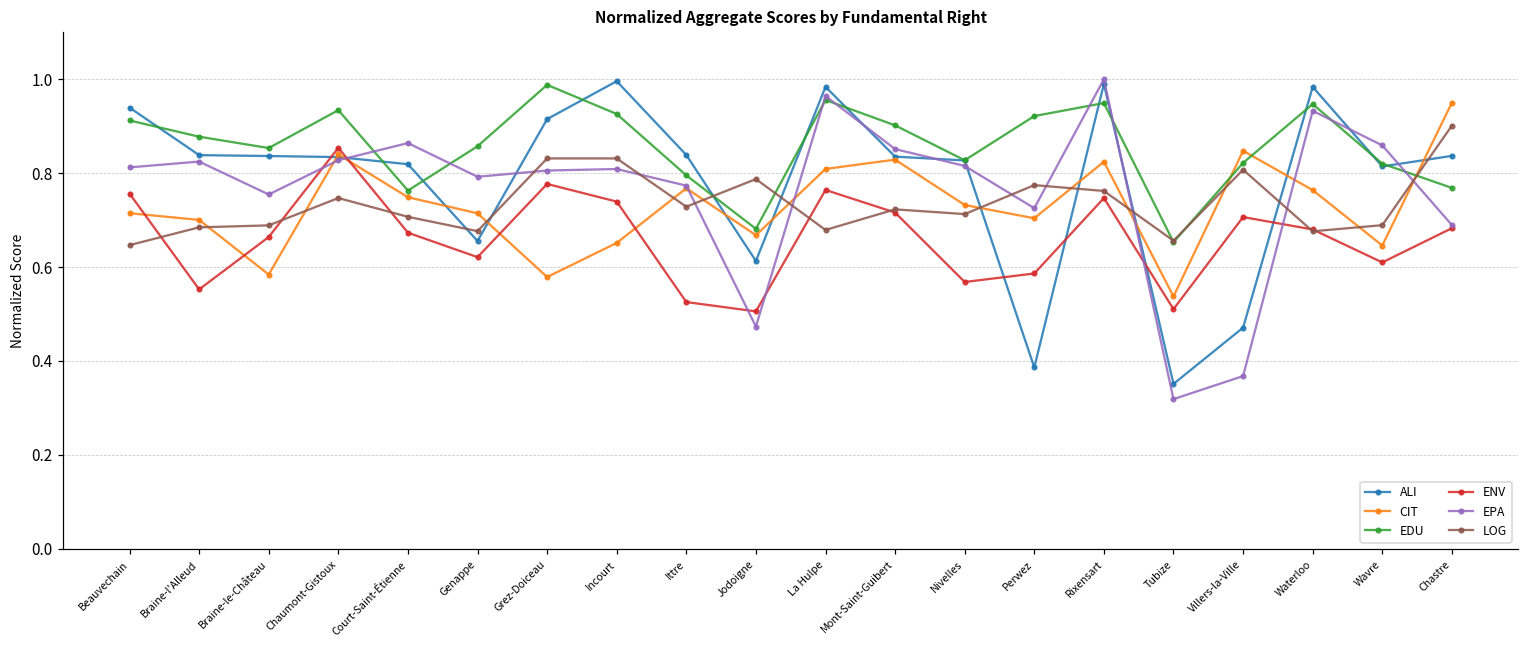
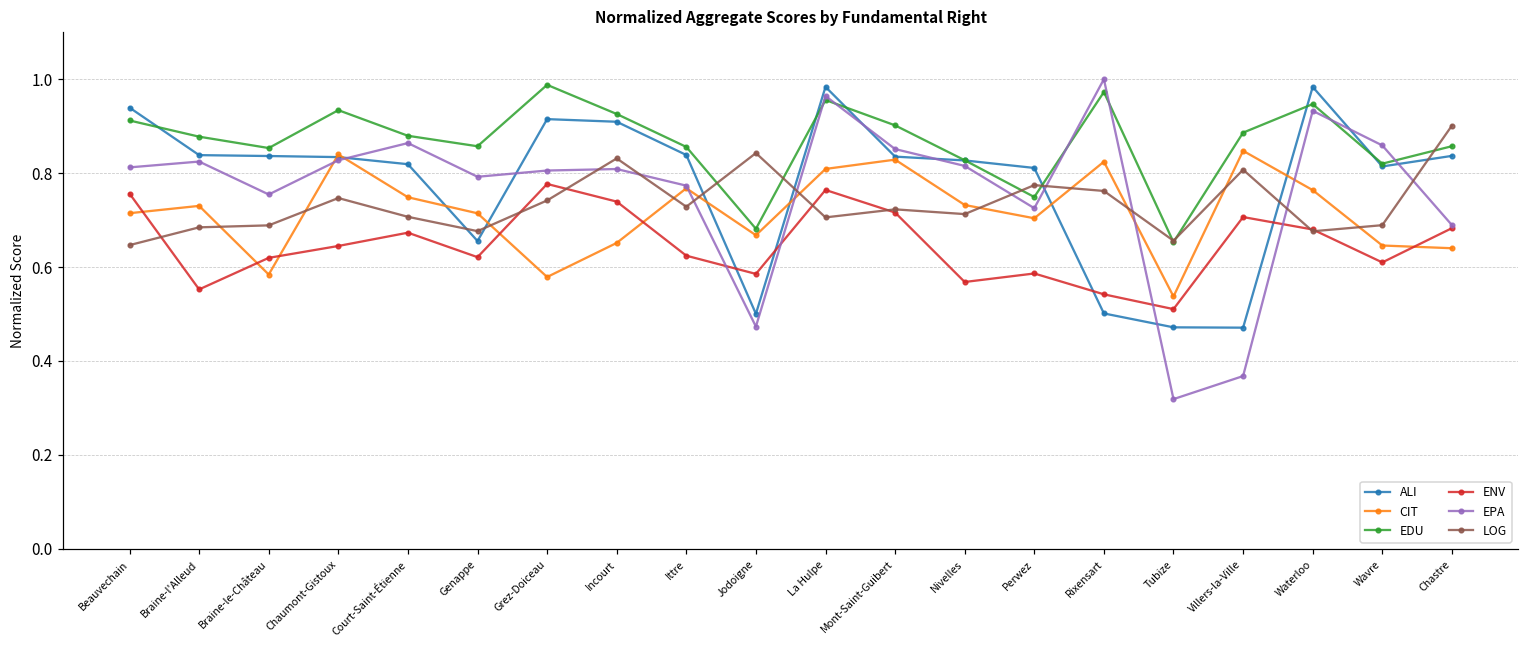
  {
    "ALI": {
      "Beauvechain": 0.94,
      "Braine-l'Alleud": 0.84,
      "Braine-le-Château": 0.84,
      "Court-Saint-Étienne": 0.82,
      "Genappe": 0.66,
      "Grez-Doiceau": 0.92,
-     "Incourt": 1.00,
+     "Incourt": 0.91,
      "Ittre": 0.84,
-     "Jodoigne": 0.61,
+     "Jodoigne": 0.50,
      "La Hulpe": 0.98,
      "Mont-Saint-Guibert": 0.84,
-     "Perwez": 0.39,
-     "Rixensart": 0.99,
-     "Tubize": 0.35,
+     "Perwez": 0.81,
+     "Rixensart": 0.50,
+     "Tubize": 0.47,
      "Villers-la-Ville": 0.47,
      "Waterloo": 0.98,
      "Chastre": 0.84
    },
    "CIT": {
      "Beauvechain": 0.71,
-     "Braine-l'Alleud": 0.70,
+     "Braine-l'Alleud": 0.73,
      "Braine-le-Château": 0.58,
      "Court-Saint-Étienne": 0.75,
      "Genappe": 0.71,
      "Grez-Doiceau": 0.58,
      "Incourt": 0.65,
      "Jodoigne": 0.67,
      "La Hulpe": 0.81,
      "Mont-Saint-Guibert": 0.83,
      "Nivelles": 0.73,
      "Perwez": 0.70,
      "Rixensart": 0.82,
      "Tubize": 0.54,
      "Villers-la-Ville": 0.85,
      "Waterloo": 0.76,
      "Wavre": 0.65,
-     "Chastre": 0.95
+     "Chastre": 0.64
    },
    "EDU": {
      "Beauvechain": 0.91,
      "Braine-l'Alleud": 0.88,
      "Braine-le-Château": 0.85,
      "Chaumont-Gistoux": 0.93,
-     "Court-Saint-Étienne": 0.76,
+     "Court-Saint-Étienne": 0.88,
      "Genappe": 0.86,
      "Grez-Doiceau": 0.99,
      "Incourt": 0.93,
-     "Ittre": 0.80,
+     "Ittre": 0.86,
      "Jodoigne": 0.68,
      "La Hulpe": 0.96,
      "Mont-Saint-Guibert": 0.90,
-     "Perwez": 0.92,
-     "Rixensart": 0.95,
-     "Villers-la-Ville": 0.82,
+     "Perwez": 0.75,
+     "Rixensart": 0.97,
+     "Villers-la-Ville": 0.89,
      "Waterloo": 0.95,
-     "Chastre": 0.77
+     "Chastre": 0.86
    },
    "ENV": {
      "Beauvechain": 0.76,
      "Braine-l'Alleud": 0.55,
-     "Braine-le-Château": 0.66,
-     "Chaumont-Gistoux": 0.85,
+     "Braine-le-Château": 0.62,
+     "Chaumont-Gistoux": 0.64,
      "Court-Saint-Étienne": 0.67,
      "Genappe": 0.62,
      "Grez-Doiceau": 0.78,
      "Incourt": 0.74,
-     "Ittre": 0.53,
-     "Jodoigne": 0.51,
+     "Ittre": 0.62,
+     "Jodoigne": 0.59,
      "La Hulpe": 0.76,
      "Mont-Saint-Guibert": 0.72,
      "Nivelles": 0.57,
      "Perwez": 0.59,
-     "Rixensart": 0.75,
+     "Rixensart": 0.54,
      "Tubize": 0.51,
      "Villers-la-Ville": 0.71,
      "Wavre": 0.61,
      "Chastre": 0.68
    },
    "EPA": {
      "Beauvechain": 0.81,
      "Braine-l'Alleud": 0.82,
      "Braine-le-Château": 0.75,
      "Chaumont-Gistoux": 0.83,
      "Court-Saint-Étienne": 0.86,
      "Genappe": 0.79,
      "Grez-Doiceau": 0.81,
      "Incourt": 0.81,
      "Jodoigne": 0.47,
      "La Hulpe": 0.96,
      "Mont-Saint-Guibert": 0.85,
      "Nivelles": 0.82,
      "Perwez": 0.73,
      "Rixensart": 1.00,
      "Tubize": 0.32,
      "Villers-la-Ville": 0.37,
      "Waterloo": 0.93,
      "Wavre": 0.86,
      "Chastre": 0.69
    },
    "LOG": {
      "Beauvechain": 0.65,
      "Braine-l'Alleud": 0.68,
      "Braine-le-Château": 0.69,
      "Chaumont-Gistoux": 0.75,
      "Court-Saint-Étienne": 0.71,
      "Genappe": 0.68,
-     "Grez-Doiceau": 0.83,
+     "Grez-Doiceau": 0.74,
      "Incourt": 0.83,
      "Ittre": 0.73,
-     "Jodoigne": 0.79,
-     "La Hulpe": 0.68,
+     "Jodoigne": 0.84,
+     "La Hulpe": 0.71,
      "Mont-Saint-Guibert": 0.72,
      "Nivelles": 0.71,
      "Perwez": 0.77,
      "Rixensart": 0.76,
      "Villers-la-Ville": 0.81,
      "Wavre": 0.69,
      "Chastre": 0.90
    }
  }
